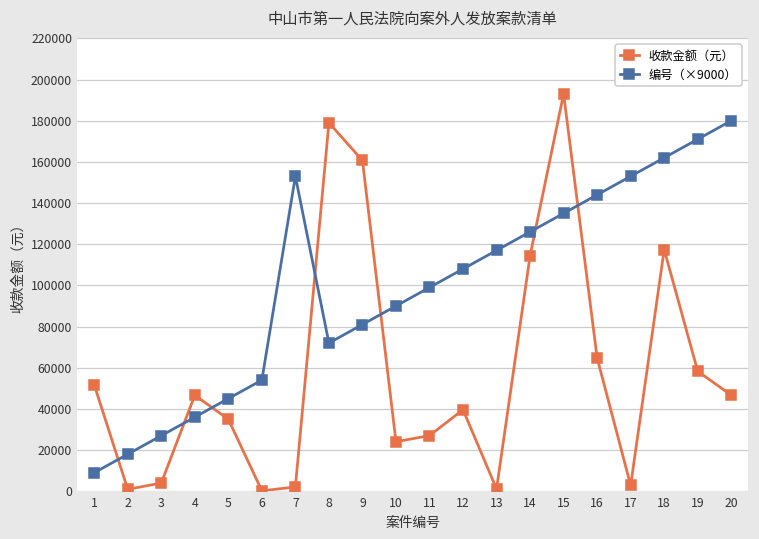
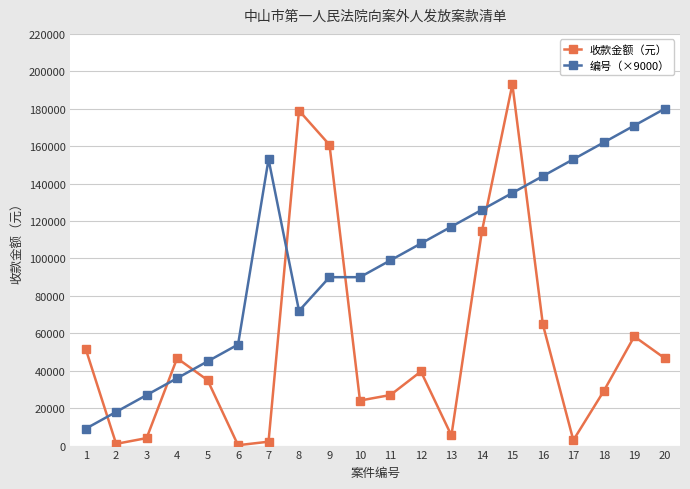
  {
    "收款金额（元）": {
      "1": 52000,
      "2": 1000,
      "3": 4000,
      "4": 47000,
      "5": 35000,
      "6": 0,
      "7": 2000,
      "8": 179000,
      "9": 161000,
      "10": 24000,
      "11": 27000,
      "12": 40000,
-     "13": 1000,
+     "13": 5000,
      "14": 114000,
      "15": 193000,
      "16": 65000,
      "17": 3000,
-     "18": 117000,
+     "18": 29000,
      "19": 58000,
      "20": 47000
    },
    "编号（×9000）": {
      "1": 9000,
      "2": 18000,
      "3": 27000,
      "4": 36000,
      "5": 45000,
      "6": 54000,
      "7": 153000,
      "8": 72000,
-     "9": 81000,
+     "9": 90000,
      "10": 90000,
      "11": 99000,
      "12": 108000,
      "13": 117000,
      "14": 126000,
      "15": 135000,
      "16": 144000,
      "17": 153000,
      "18": 162000,
      "19": 171000,
      "20": 180000
    }
  }
